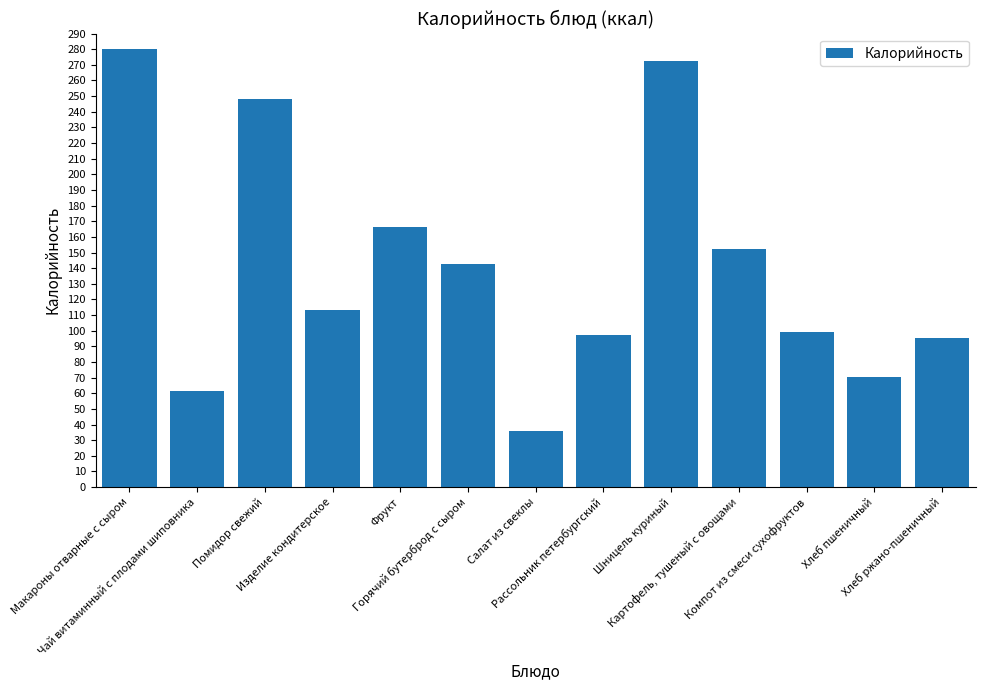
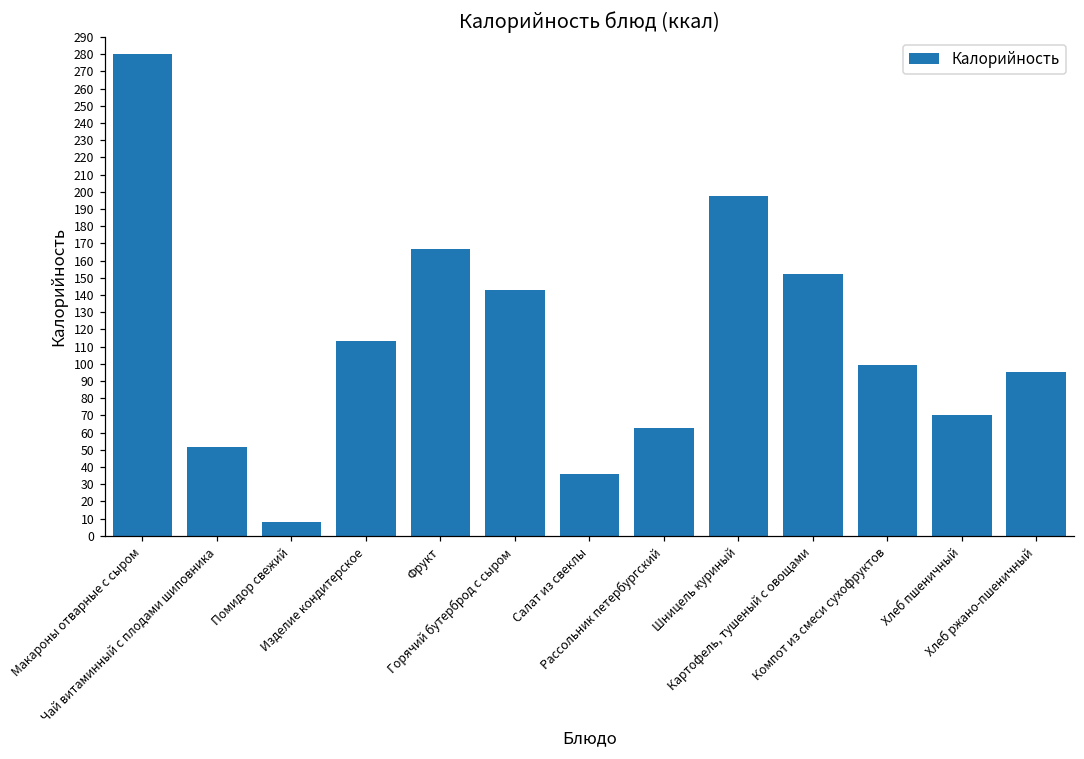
  {
    "Макароны отварные с сыром": 280,
-   "Чай витаминный с плодами шиповника": 61,
-   "Помидор свежий": 248,
+   "Чай витаминный с плодами шиповника": 51,
+   "Помидор свежий": 8,
    "Изделие кондитерское": 113,
    "Фрукт": 167,
    "Горячий бутерброд с сыром": 143,
    "Салат из свеклы": 36,
-   "Рассольник петербургский": 98,
-   "Шницель куриный": 272,
+   "Рассольник петербургский": 62,
+   "Шницель куриный": 197,
    "Картофель, тушеный с овощами": 152,
    "Компот из смеси сухофруктов": 99,
    "Хлеб пшеничный": 70,
    "Хлеб ржано-пшеничный": 95
  }
